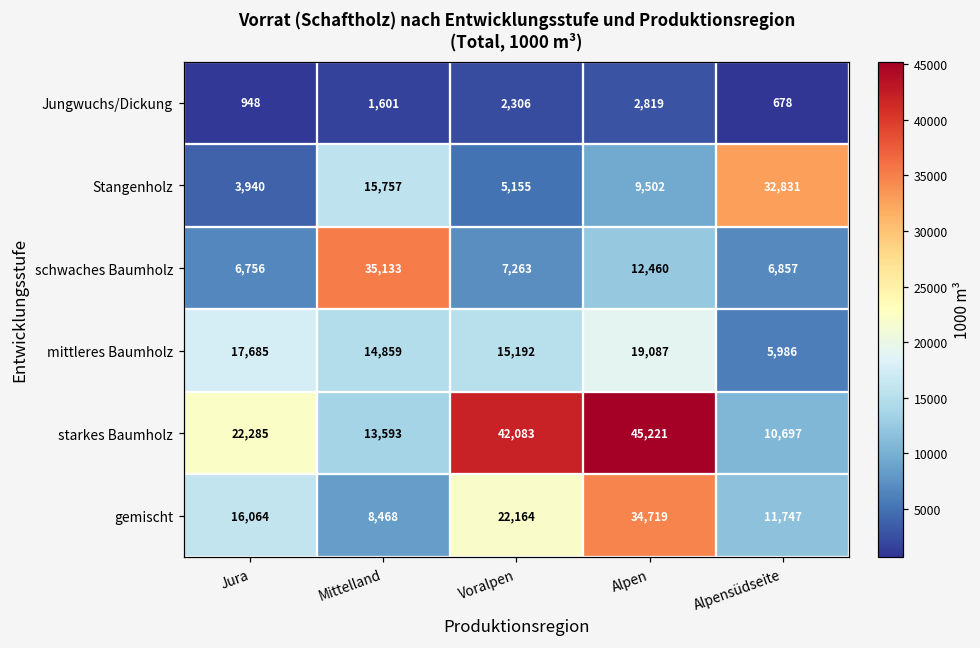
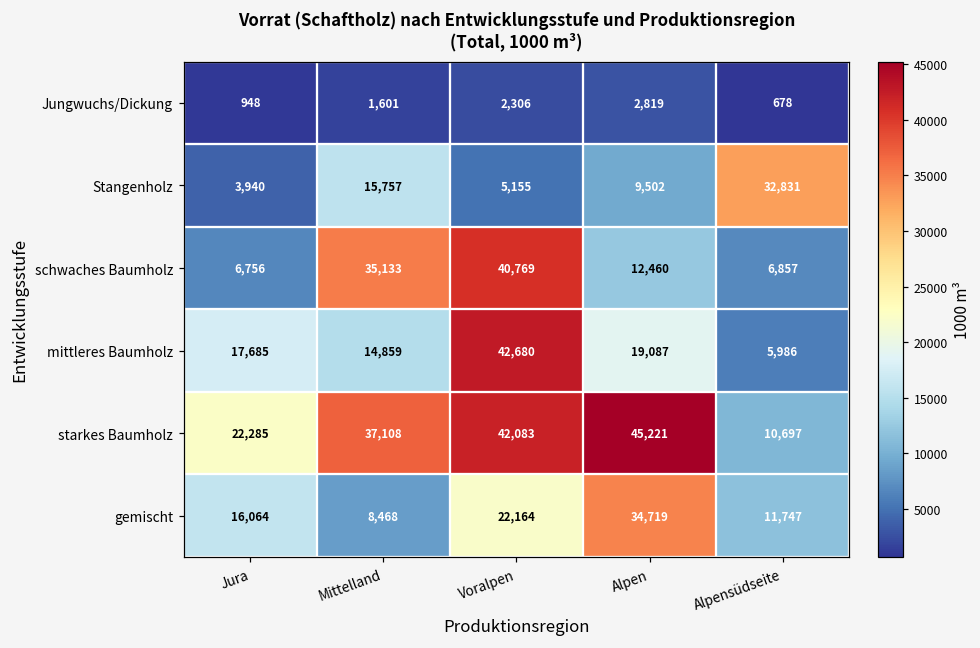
  {
    "Jungwuchs/Dickung": {
      "Jura": "948",
      "Mittelland": "1,601",
      "Voralpen": "2,306",
      "Alpen": "2,819",
      "Alpensüdseite": "678"
    },
    "Stangenholz": {
      "Jura": "3,940",
      "Mittelland": "15,757",
      "Voralpen": "5,155",
      "Alpen": "9,502",
      "Alpensüdseite": "32,831"
    },
    "schwaches Baumholz": {
      "Jura": "6,756",
      "Mittelland": "35,133",
-     "Voralpen": "7,263",
+     "Voralpen": "40,769",
      "Alpen": "12,460",
      "Alpensüdseite": "6,857"
    },
    "mittleres Baumholz": {
      "Jura": "17,685",
      "Mittelland": "14,859",
-     "Voralpen": "15,192",
+     "Voralpen": "42,680",
      "Alpen": "19,087",
      "Alpensüdseite": "5,986"
    },
    "starkes Baumholz": {
      "Jura": "22,285",
-     "Mittelland": "13,593",
+     "Mittelland": "37,108",
      "Voralpen": "42,083",
      "Alpen": "45,221",
      "Alpensüdseite": "10,697"
    },
    "gemischt": {
      "Jura": "16,064",
      "Mittelland": "8,468",
      "Voralpen": "22,164",
      "Alpen": "34,719",
      "Alpensüdseite": "11,747"
    }
  }
